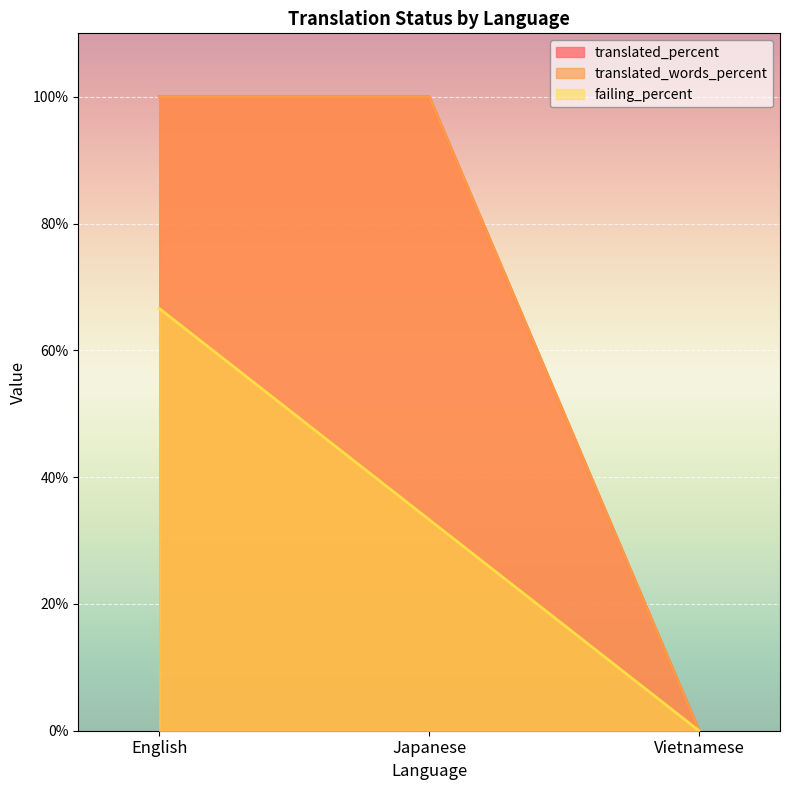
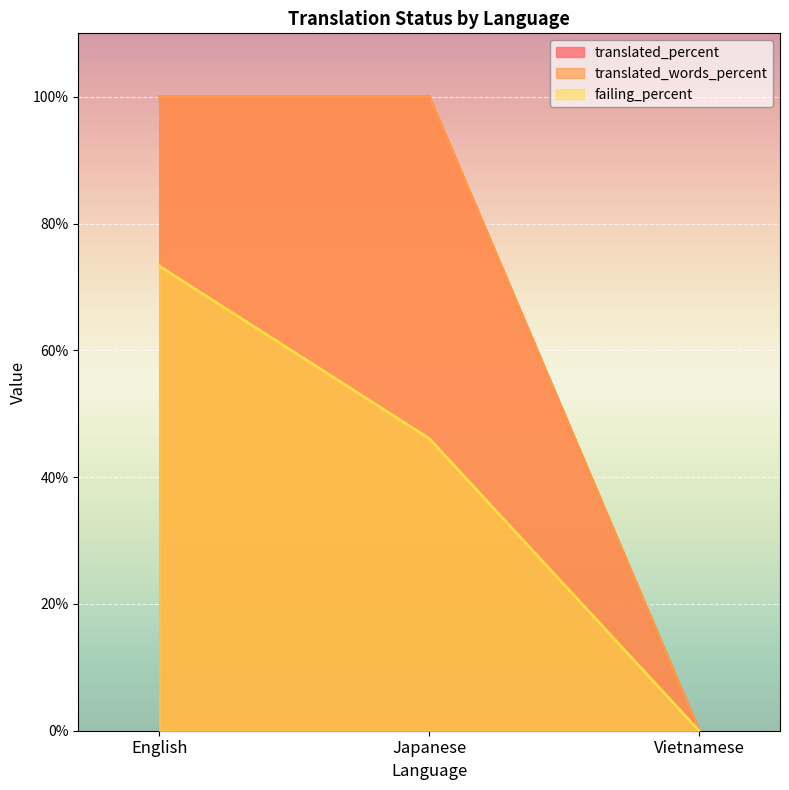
  {
    "translated_words_percent": {
      "English": "100%",
      "Japanese": "100%"
    },
    "failing_percent": {
-     "English": "67%",
-     "Japanese": "33%"
+     "English": "73%",
+     "Japanese": "46%"
    }
  }
